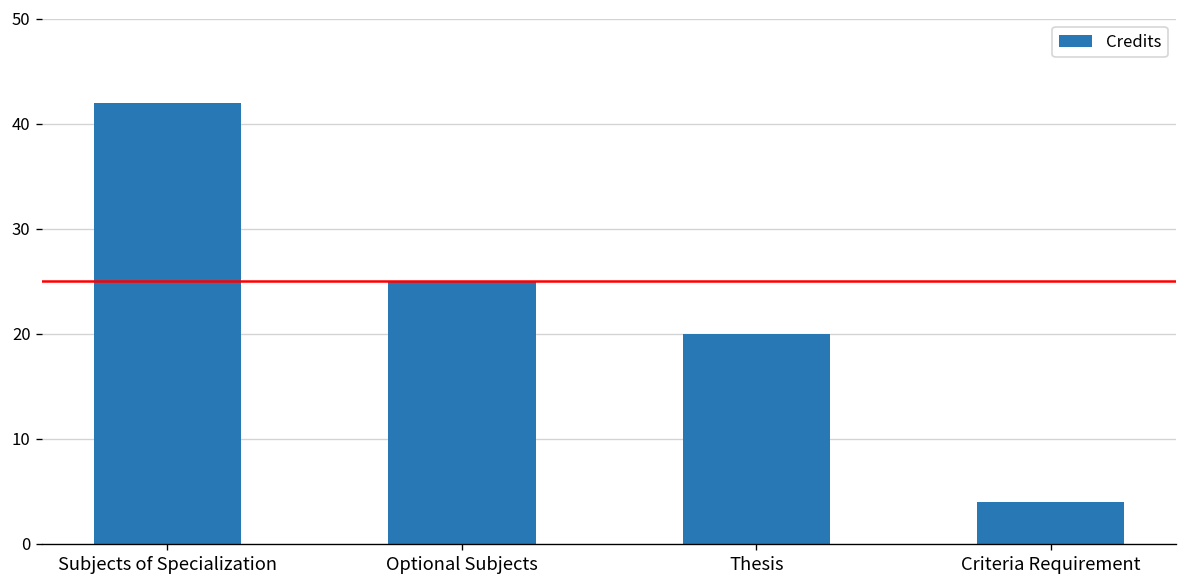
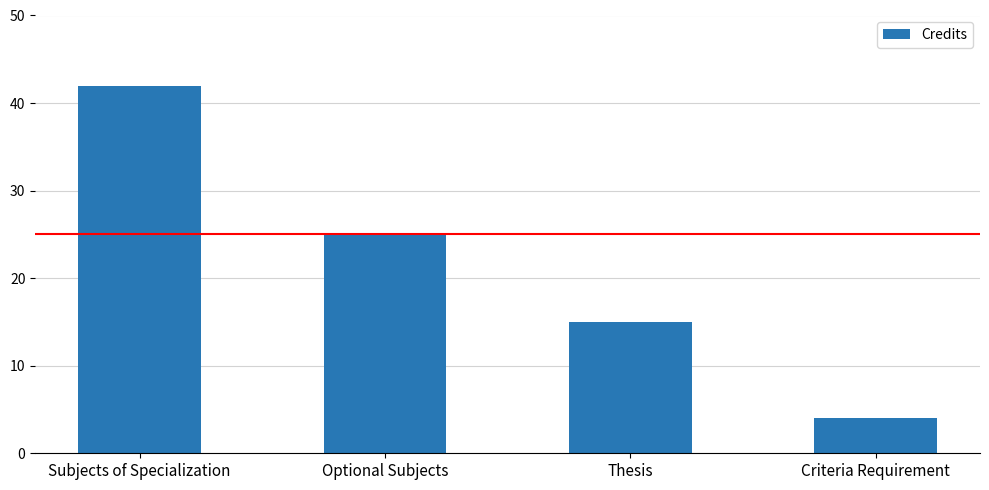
  {
    "Subjects of Specialization": 42,
    "Optional Subjects": 25,
-   "Thesis": 20,
+   "Thesis": 15,
    "Criteria Requirement": 4
  }
